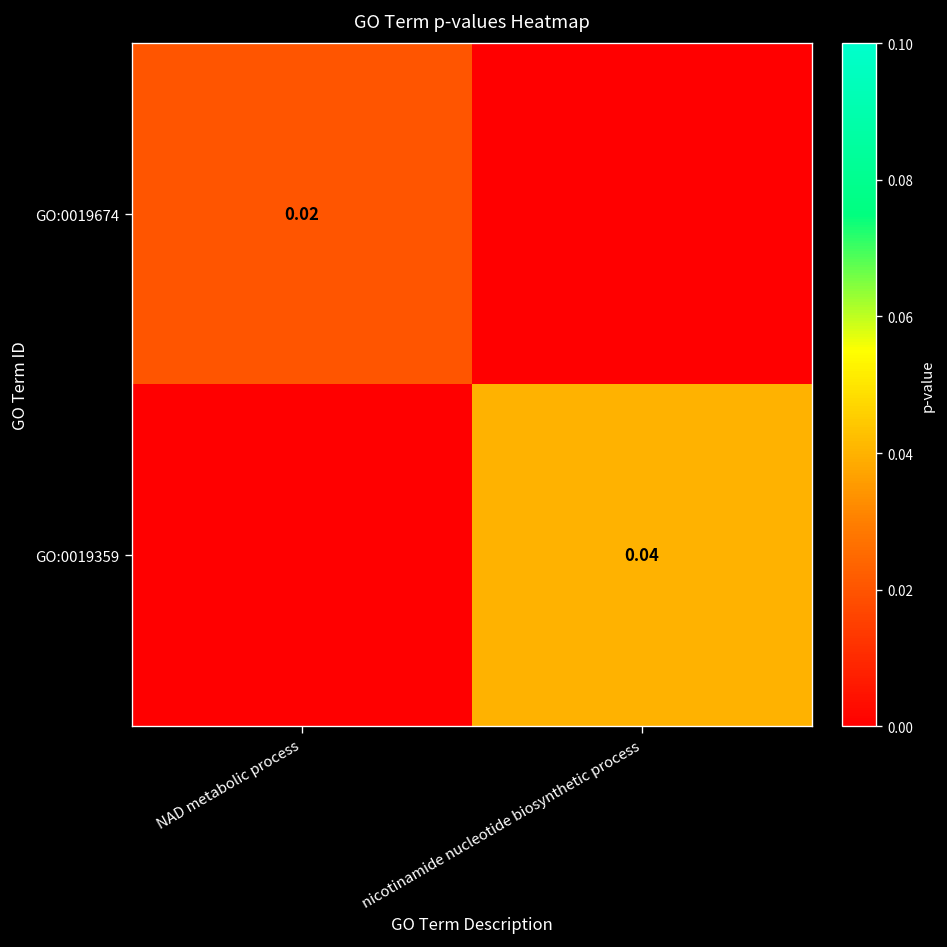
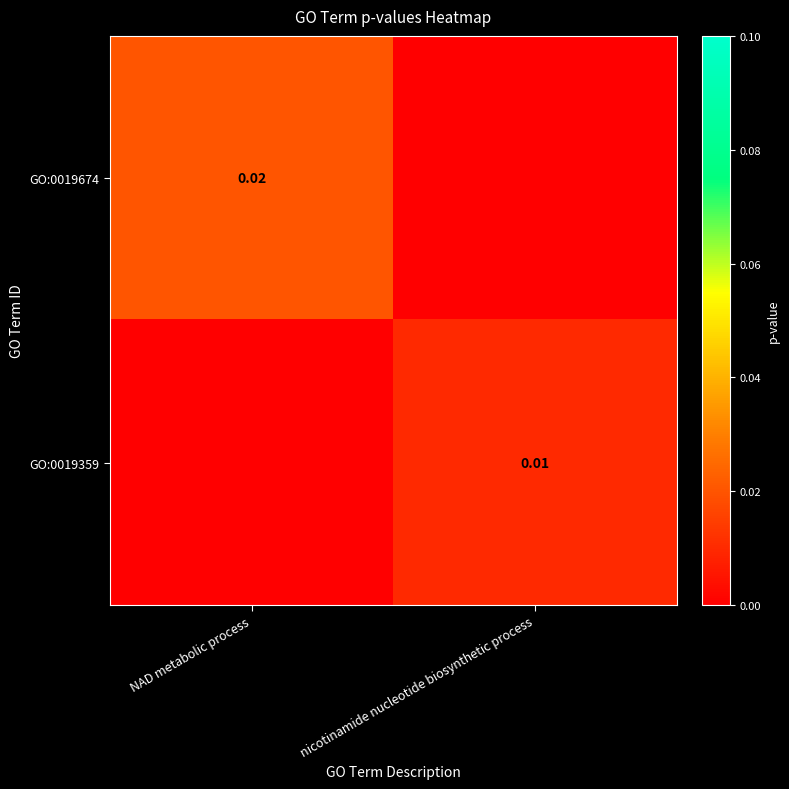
  {
    "GO:0019674": {
      "NAD metabolic process": 0.02
    },
    "GO:0019359": {
-     "nicotinamide nucleotide biosynthetic process": 0.04
+     "nicotinamide nucleotide biosynthetic process": 0.01
    }
  }
